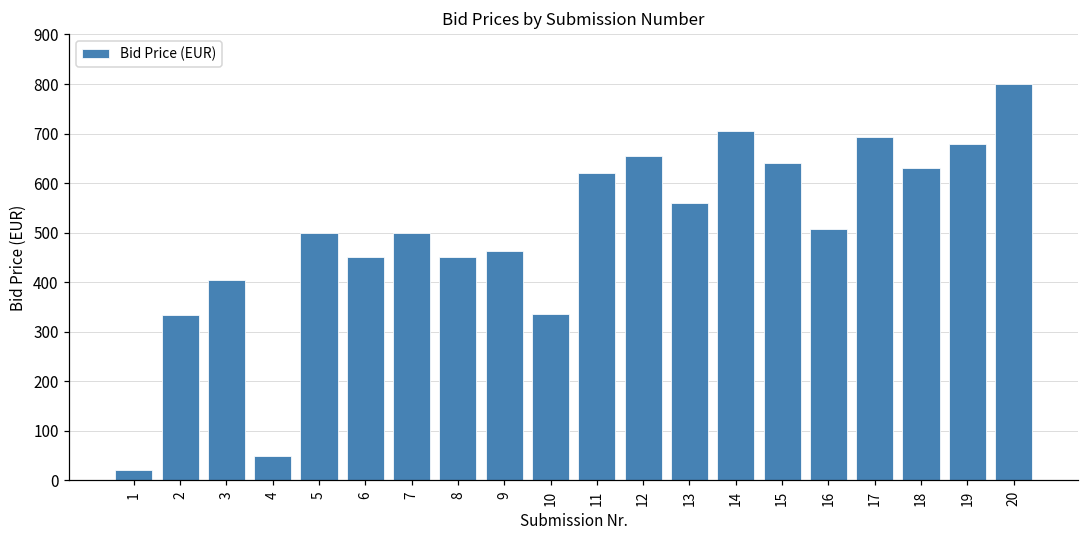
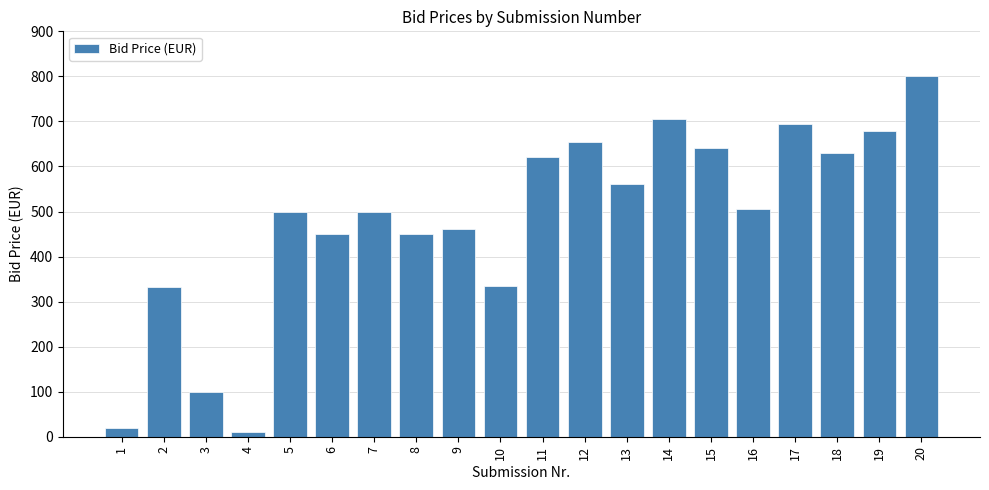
  {
    "1": 20,
    "2": 330,
-   "3": 400,
-   "4": 50,
+   "3": 100,
+   "4": 10,
    "5": 500,
    "6": 450,
    "7": 500,
    "8": 450,
    "9": 460,
    "10": 340,
    "11": 620,
    "12": 660,
    "13": 560,
    "14": 710,
    "15": 640,
    "16": 510,
    "17": 690,
    "18": 630,
    "19": 680,
    "20": 800
  }
